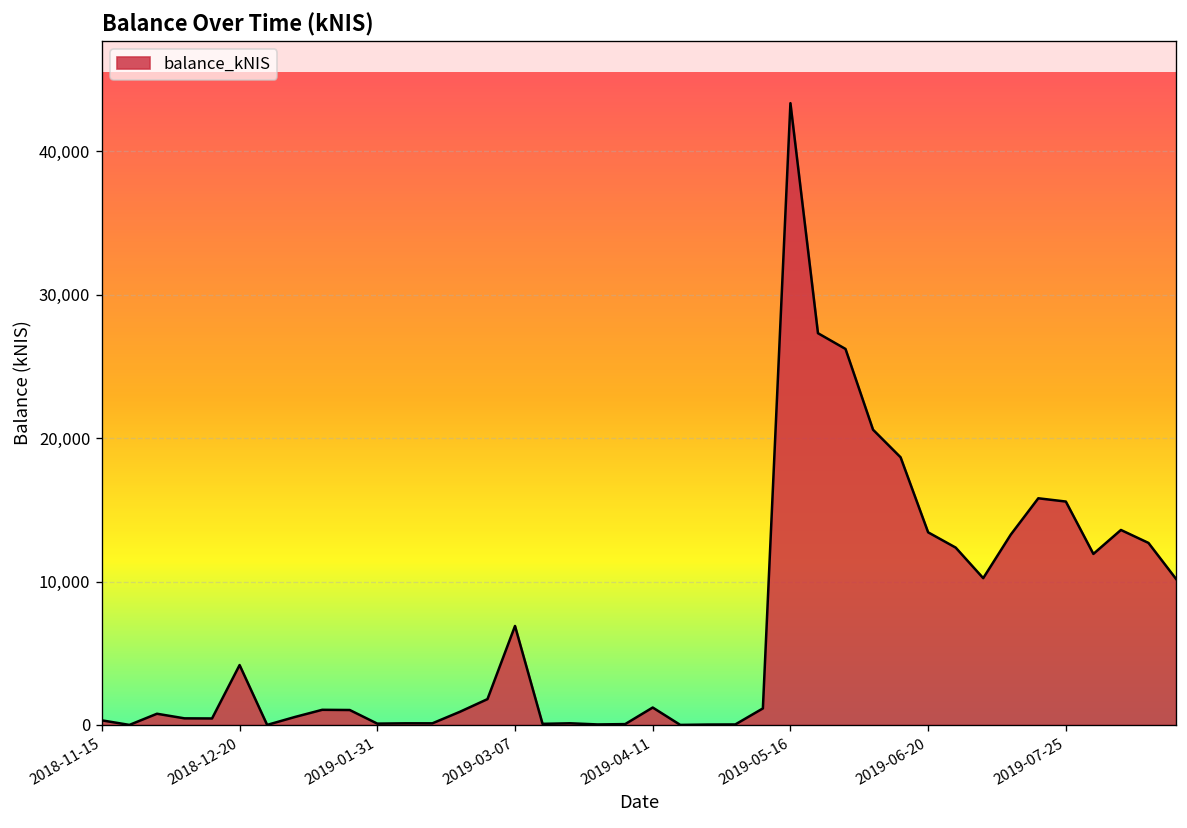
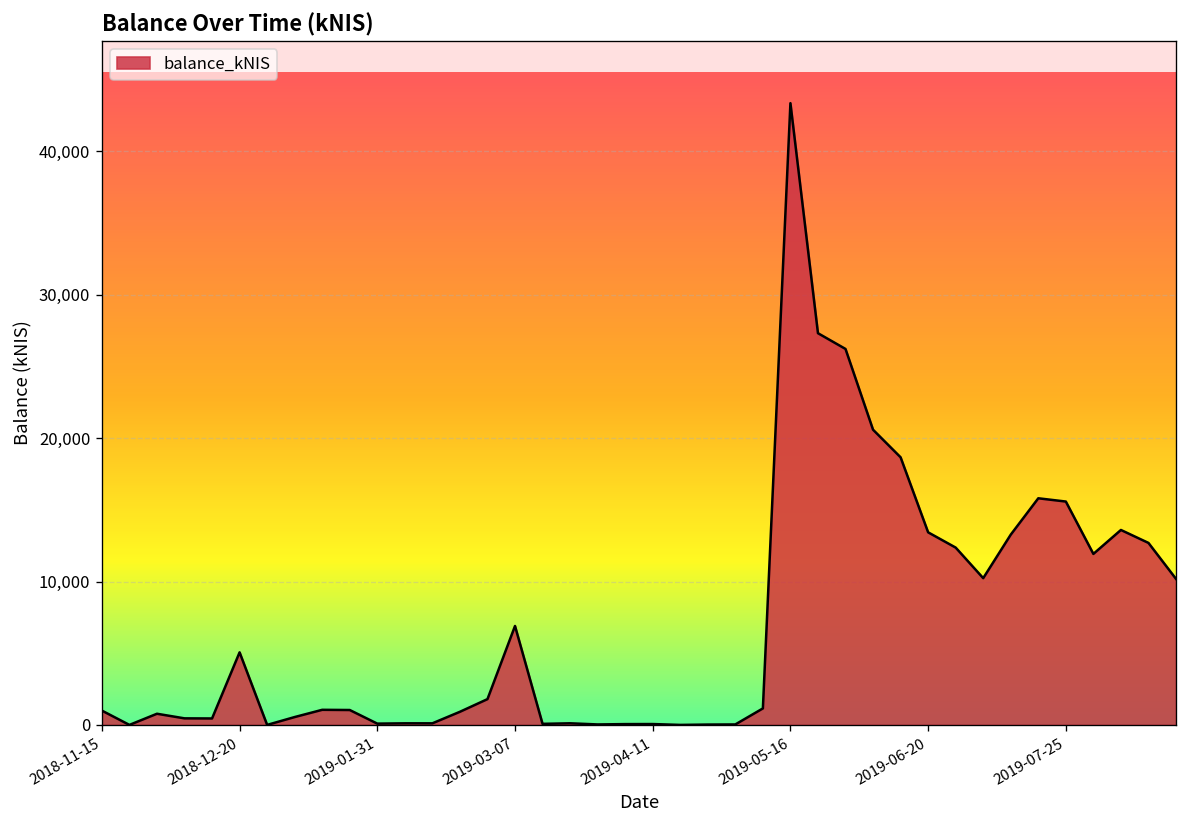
  {
-   "2018-11-15": "300",
-   "2018-12-20": "4,200",
+   "2018-11-15": "1,000",
+   "2018-12-20": "5,100",
    "2019-01-31": "100",
    "2019-03-07": "6,900",
-   "2019-04-11": "1,200",
+   "2019-04-11": "100",
    "2019-05-16": "43,400",
    "2019-06-20": "13,400",
    "2019-07-25": "15,600"
  }
